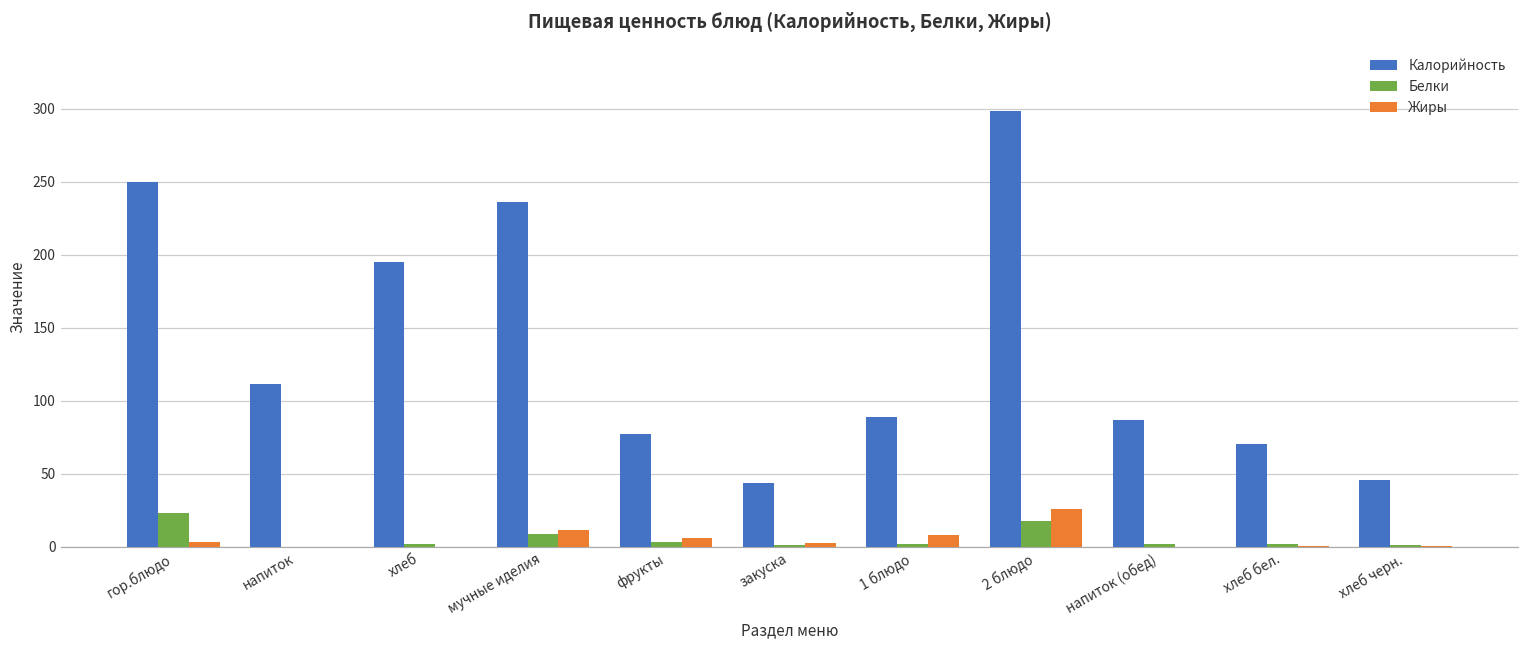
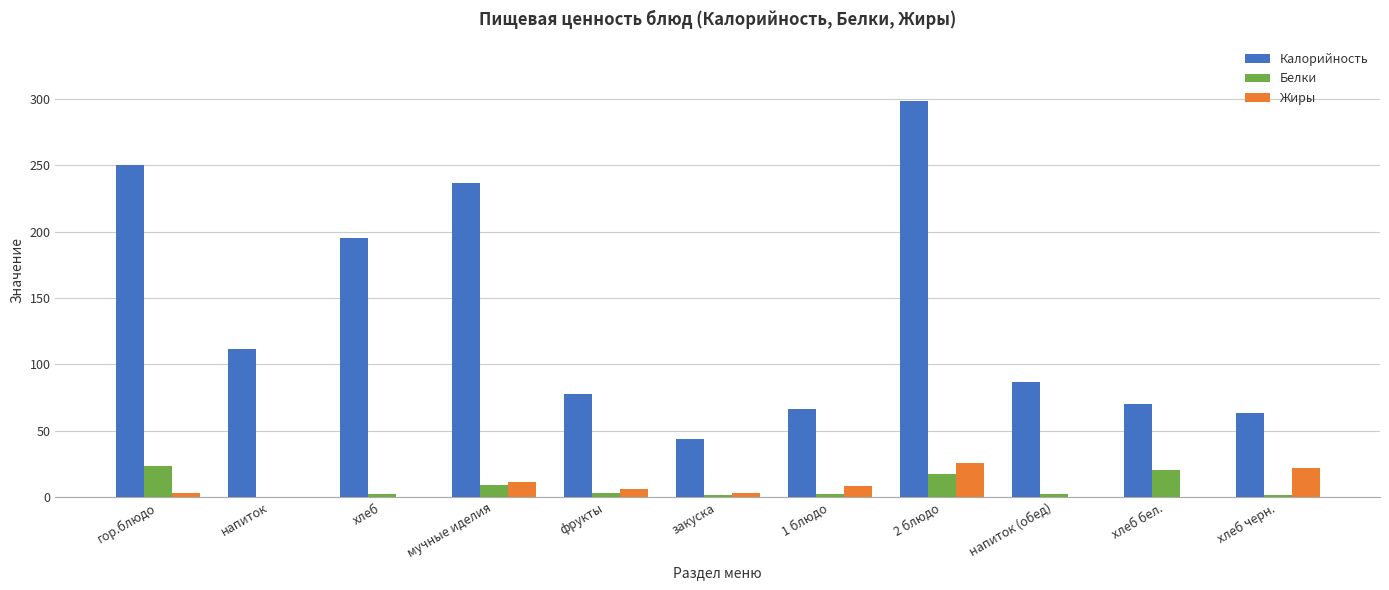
  {
    "Калорийность": {
      "гор.блюдо": 250,
      "напиток": 111,
      "хлеб": 195,
      "мучные иделия": 237,
      "фрукты": 77,
      "закуска": 44,
-     "1 блюдо": 89,
+     "1 блюдо": 66,
      "2 блюдо": 298,
      "напиток (обед)": 87,
      "хлеб бел.": 70,
-     "хлеб черн.": 46
+     "хлеб черн.": 64
    },
    "Белки": {
      "гор.блюдо": 23,
      "хлеб": 2,
      "мучные иделия": 9,
      "фрукты": 3,
      "1 блюдо": 2,
      "2 блюдо": 18,
      "напиток (обед)": 2,
-     "хлеб бел.": 2
+     "хлеб бел.": 20
    },
    "Жиры": {
      "гор.блюдо": 4,
      "мучные иделия": 11,
      "фрукты": 6,
      "закуска": 3,
      "1 блюдо": 8,
      "2 блюдо": 26,
-     "хлеб черн.": 0
+     "хлеб черн.": 22
    }
  }
